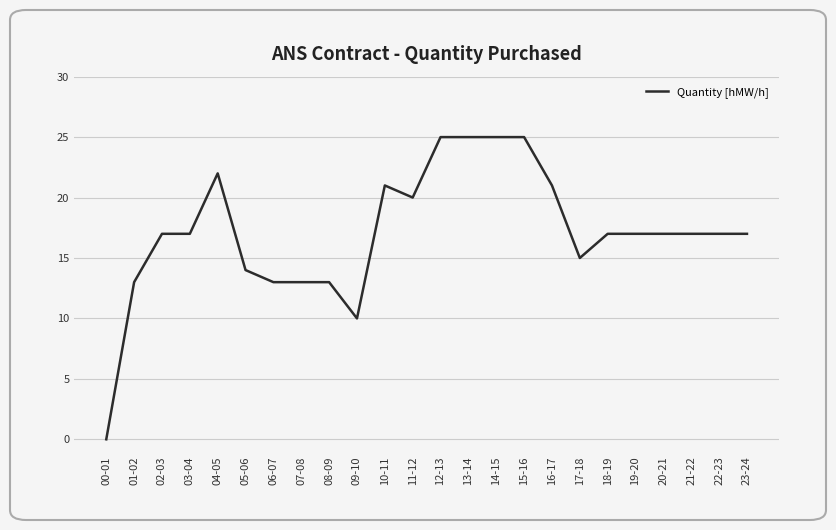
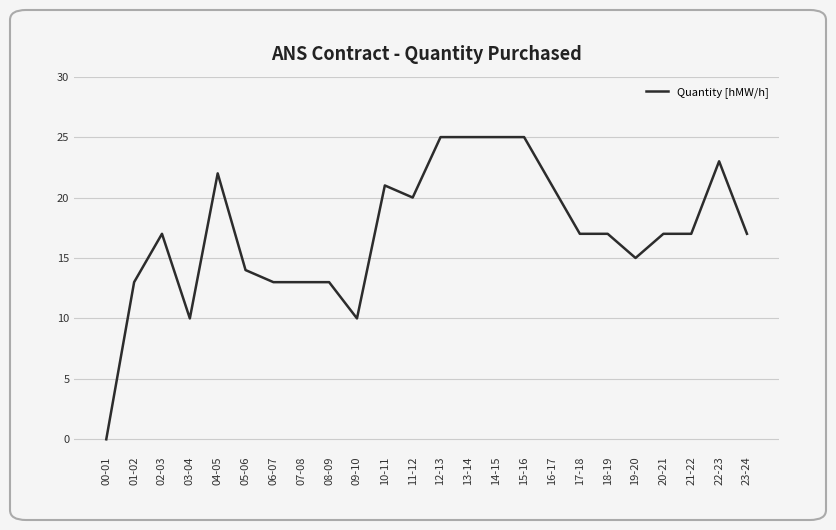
  {
    "00-01": 0,
    "01-02": 13,
    "02-03": 17,
-   "03-04": 17,
+   "03-04": 10,
    "04-05": 22,
    "05-06": 14,
    "06-07": 13,
    "07-08": 13,
    "08-09": 13,
    "09-10": 10,
    "10-11": 21,
    "11-12": 20,
    "12-13": 25,
    "13-14": 25,
    "14-15": 25,
    "15-16": 25,
    "16-17": 21,
-   "17-18": 15,
+   "17-18": 17,
    "18-19": 17,
-   "19-20": 17,
+   "19-20": 15,
    "20-21": 17,
    "21-22": 17,
-   "22-23": 17,
+   "22-23": 23,
    "23-24": 17
  }
